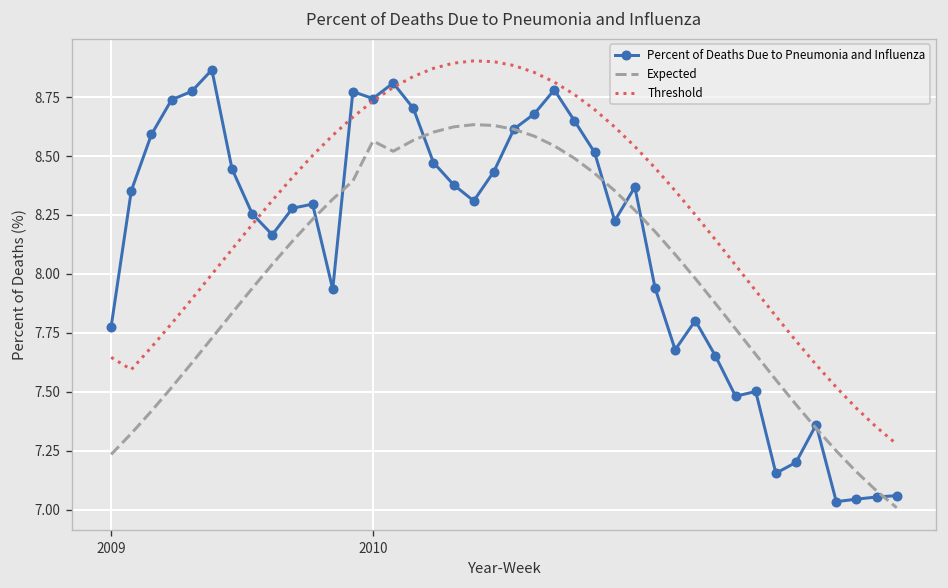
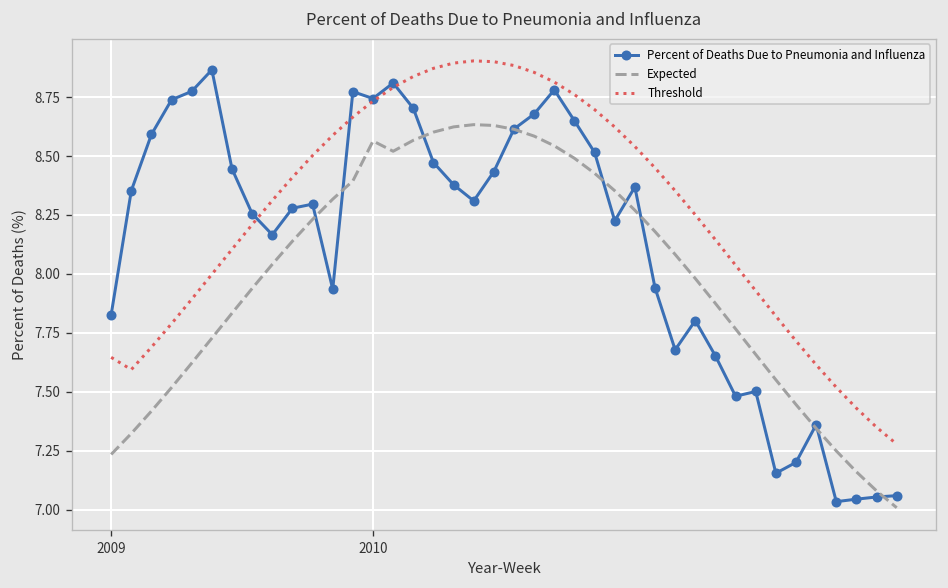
  {
    "Percent of Deaths Due to Pneumonia and Influenza": {
-     "2009": 7.78
+     "2009": 7.83
    },
    "Expected": {
      "2009": 7.23,
      "2010": 8.56
    },
    "Threshold": {
      "2009": 7.65
    }
  }
